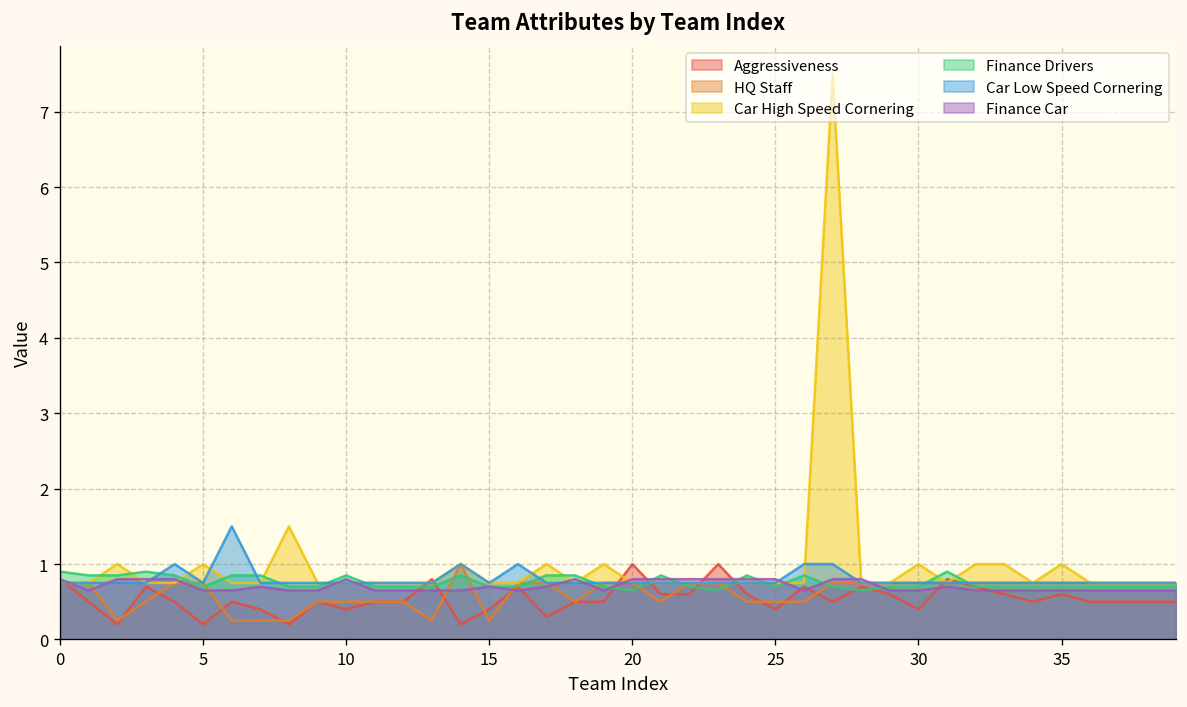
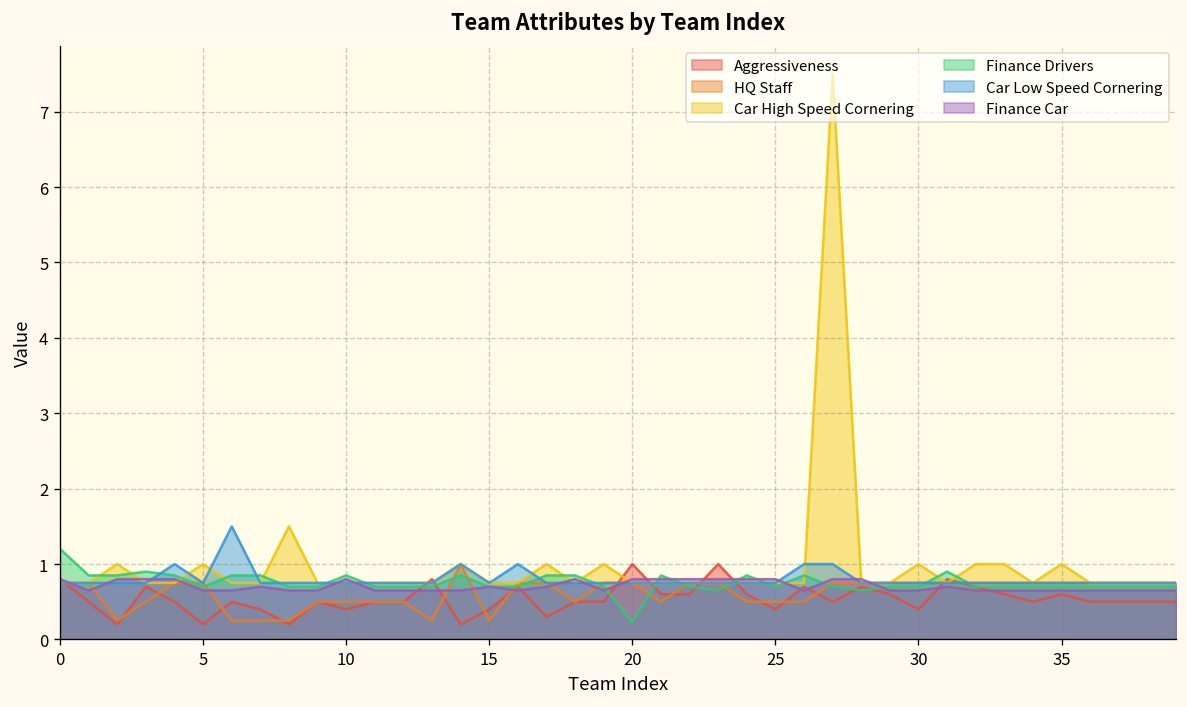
  {
    "Finance Drivers": {
-     "0": 0.9,
+     "0": 1.2,
      "5": 0.7,
      "10": 0.9,
-     "20": 0.7,
+     "20": 0.2,
      "25": 0.7,
      "30": 0.7,
      "35": 0.7
    },
    "Finance Car": {
      "5": 0.7,
      "10": 0.8,
      "20": 0.8,
      "25": 0.8,
      "30": 0.7,
      "35": 0.7
    }
  }
